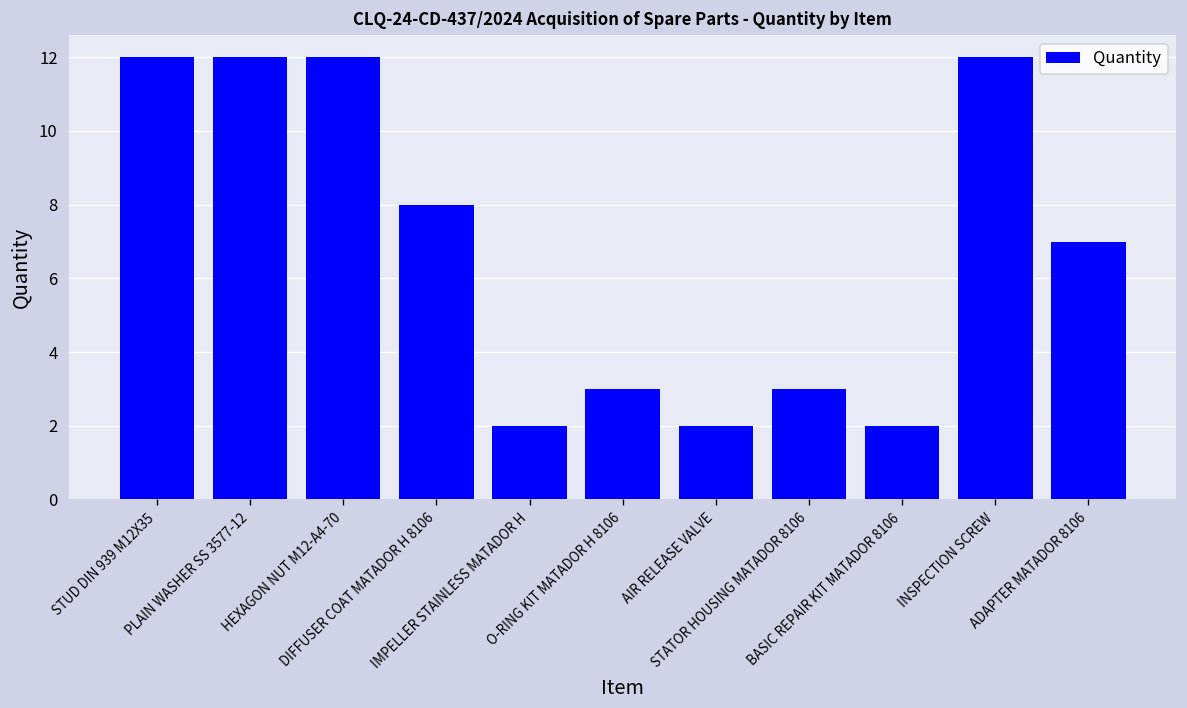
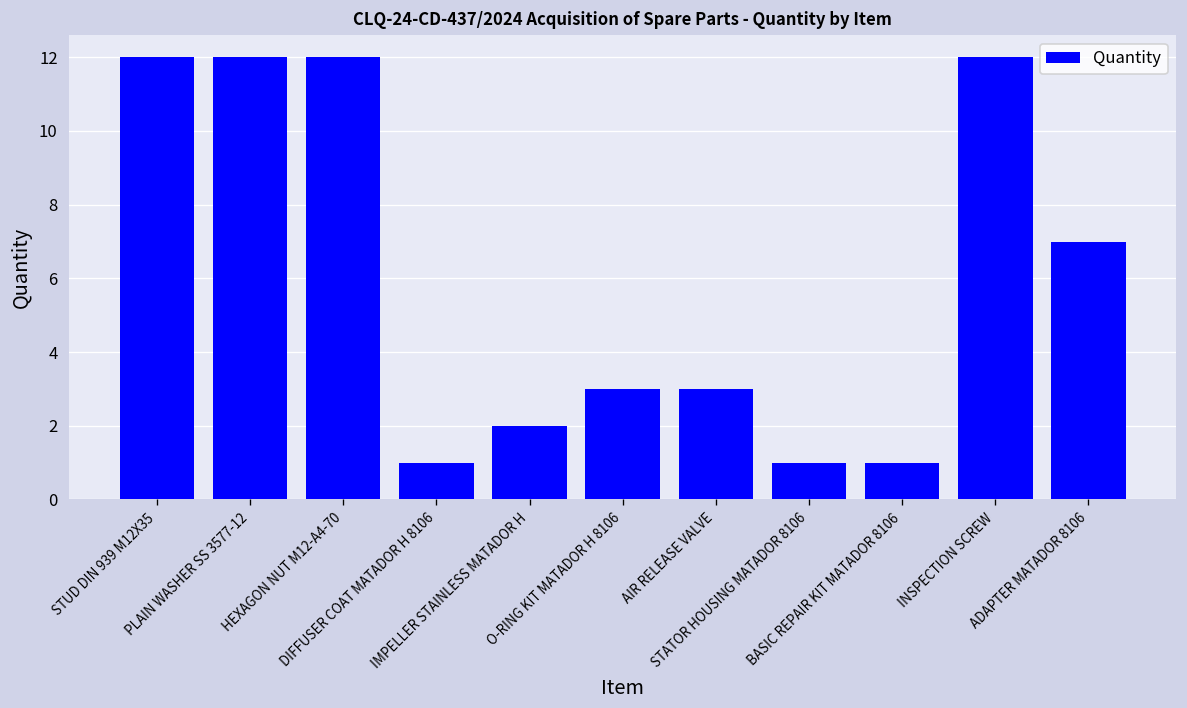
  {
    "STUD DIN 939 M12X35": 12,
    "PLAIN WASHER SS 3577-12": 12,
    "HEXAGON NUT M12-A4-70": 12,
-   "DIFFUSER COAT MATADOR H 8106": 8,
+   "DIFFUSER COAT MATADOR H 8106": 1,
    "IMPELLER STAINLESS MATADOR H": 2,
    "O-RING KIT MATADOR H 8106": 3,
-   "AIR RELEASE VALVE": 2,
-   "STATOR HOUSING MATADOR 8106": 3,
-   "BASIC REPAIR KIT MATADOR 8106": 2,
+   "AIR RELEASE VALVE": 3,
+   "STATOR HOUSING MATADOR 8106": 1,
+   "BASIC REPAIR KIT MATADOR 8106": 1,
    "INSPECTION SCREW": 12,
    "ADAPTER MATADOR 8106": 7
  }
